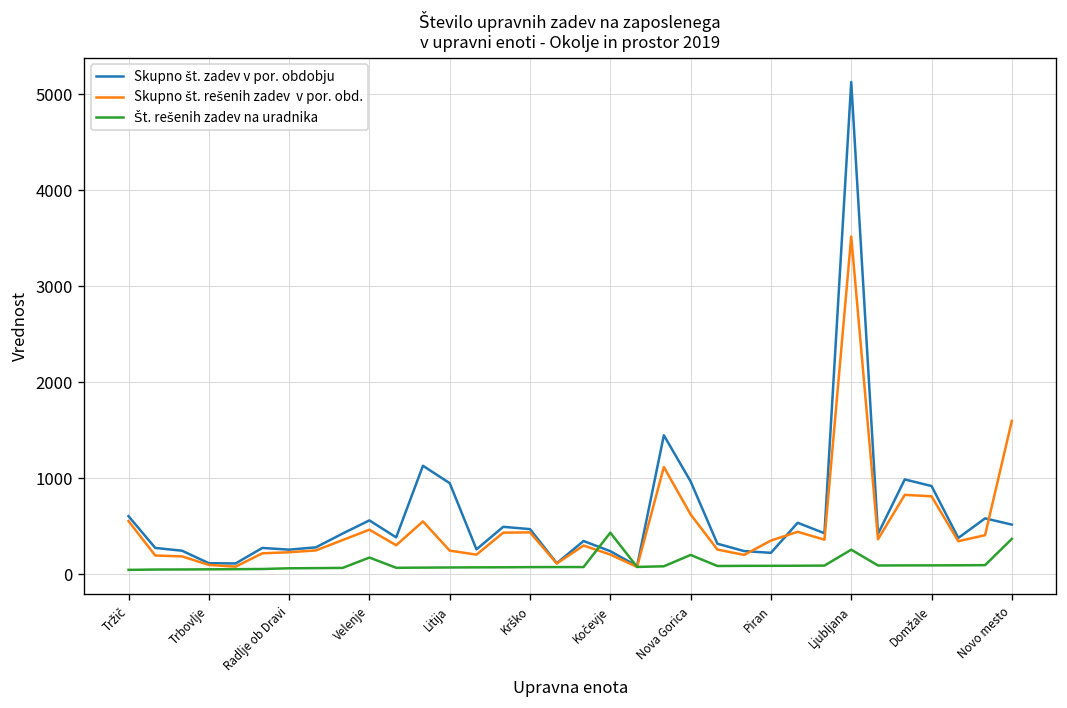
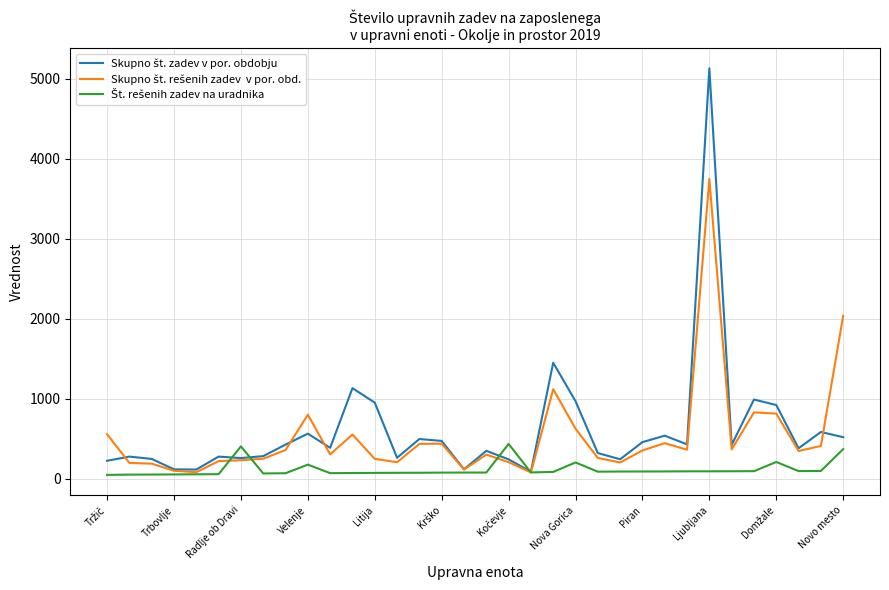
  {
    "Skupno št. zadev v por. obdobju": {
-     "Tržič": 600,
+     "Tržič": 200,
      "Velenje": 600,
      "Litija": 900,
      "Krško": 500,
      "Kočevje": 200,
      "Nova Gorica": 1000,
-     "Piran": 200,
+     "Piran": 500,
      "Ljubljana": 5100,
      "Domžale": 900,
      "Novo mesto": 500
    },
    "Skupno št. rešenih zadev v por. obd.": {
      "Tržič": 600,
-     "Velenje": 500,
+     "Velenje": 800,
      "Litija": 200,
      "Krško": 400,
      "Kočevje": 200,
      "Nova Gorica": 600,
      "Piran": 400,
-     "Ljubljana": 3500,
+     "Ljubljana": 3700,
      "Domžale": 800,
-     "Novo mesto": 1600
+     "Novo mesto": 2000
    },
    "Št. rešenih zadev na uradnika": {
      "Tržič": 0,
      "Trbovlje": 100,
-     "Radlje ob Dravi": 100,
+     "Radlje ob Dravi": 400,
      "Velenje": 200,
      "Litija": 100,
      "Krško": 100,
      "Kočevje": 400,
      "Nova Gorica": 200,
      "Piran": 100,
-     "Ljubljana": 300,
-     "Domžale": 100,
+     "Ljubljana": 100,
+     "Domžale": 200,
      "Novo mesto": 400
    }
  }
